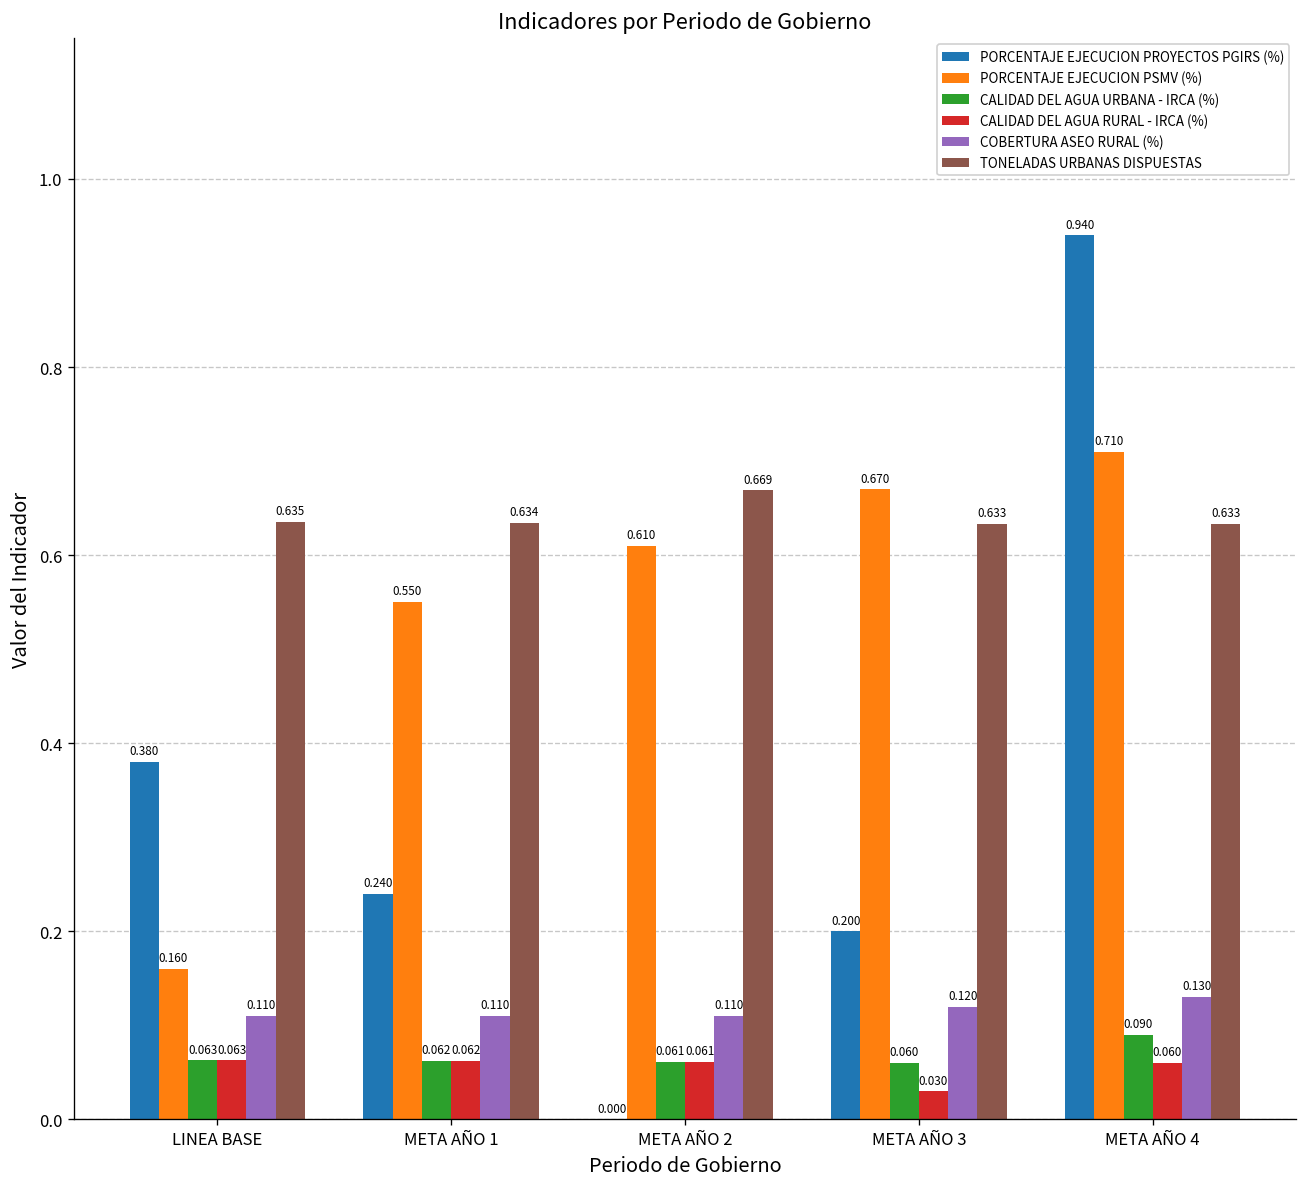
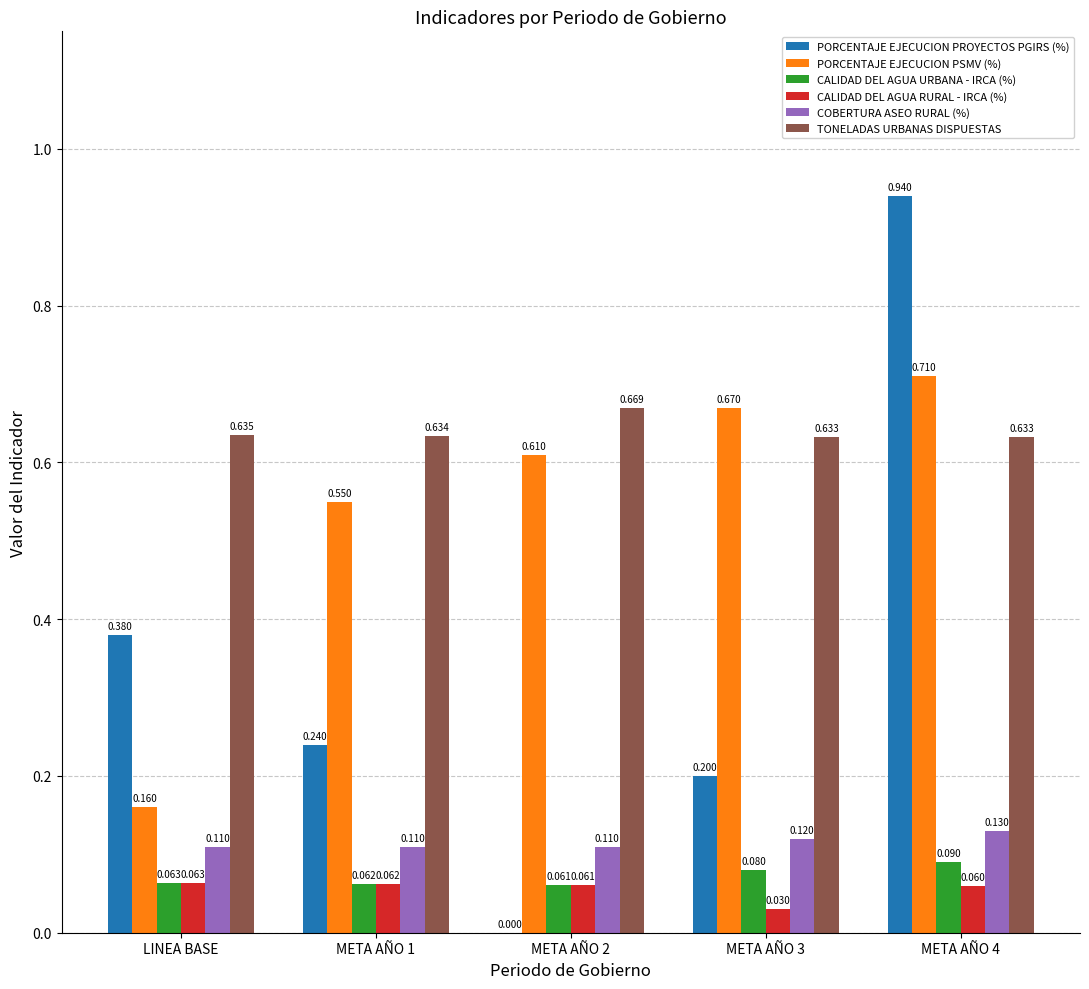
  {
    "PORCENTAJE EJECUCION PROYECTOS PGIRS (%)": {
      "LINEA BASE": 0.380,
      "META AÑO 1": 0.240,
      "META AÑO 2": 0.000,
      "META AÑO 3": 0.200,
      "META AÑO 4": 0.940
    },
    "PORCENTAJE EJECUCION PSMV (%)": {
      "LINEA BASE": 0.160,
      "META AÑO 1": 0.550,
      "META AÑO 2": 0.610,
      "META AÑO 3": 0.670,
      "META AÑO 4": 0.710
    },
    "CALIDAD DEL AGUA URBANA - IRCA (%)": {
      "LINEA BASE": 0.063,
      "META AÑO 1": 0.062,
      "META AÑO 2": 0.061,
-     "META AÑO 3": 0.060,
+     "META AÑO 3": 0.080,
      "META AÑO 4": 0.090
    },
    "CALIDAD DEL AGUA RURAL - IRCA (%)": {
      "LINEA BASE": 0.063,
      "META AÑO 1": 0.062,
      "META AÑO 2": 0.061,
      "META AÑO 3": 0.030,
      "META AÑO 4": 0.060
    },
    "COBERTURA ASEO RURAL (%)": {
      "LINEA BASE": 0.110,
      "META AÑO 1": 0.110,
      "META AÑO 2": 0.110,
      "META AÑO 3": 0.120,
      "META AÑO 4": 0.130
    },
    "TONELADAS URBANAS DISPUESTAS": {
      "LINEA BASE": 0.635,
      "META AÑO 1": 0.634,
      "META AÑO 2": 0.669,
      "META AÑO 3": 0.633,
      "META AÑO 4": 0.633
    }
  }
